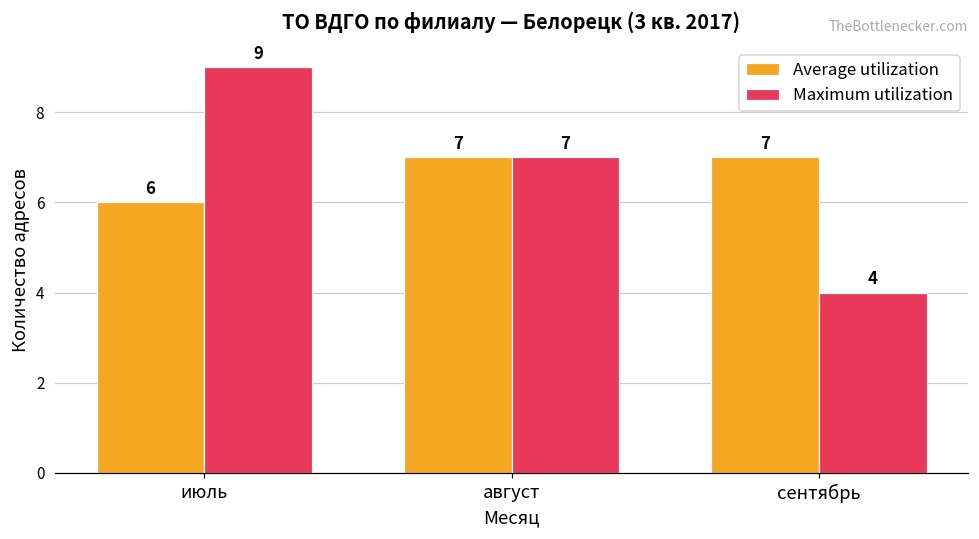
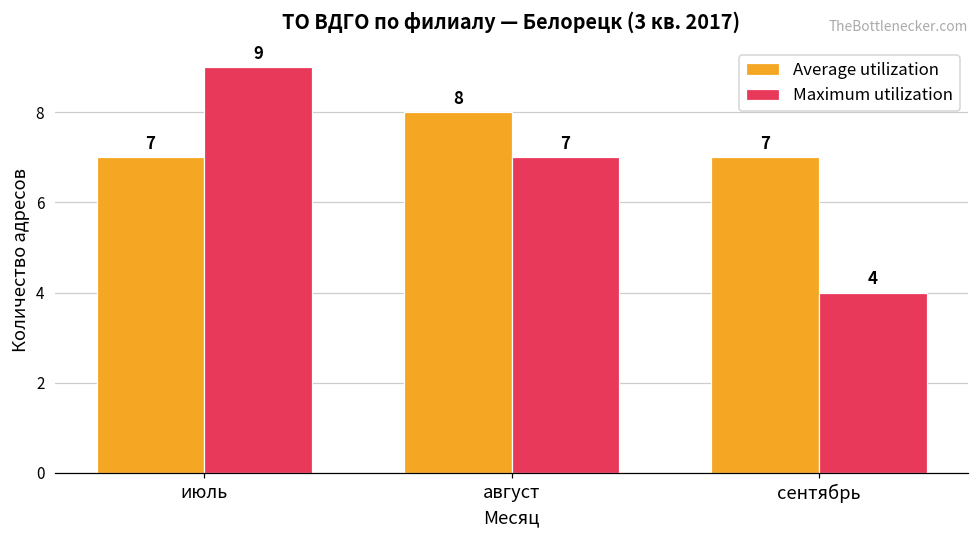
  {
    "Average utilization": {
-     "июль": 6,
-     "август": 7,
+     "июль": 7,
+     "август": 8,
      "сентябрь": 7
    },
    "Maximum utilization": {
      "июль": 9,
      "август": 7,
      "сентябрь": 4
    }
  }
